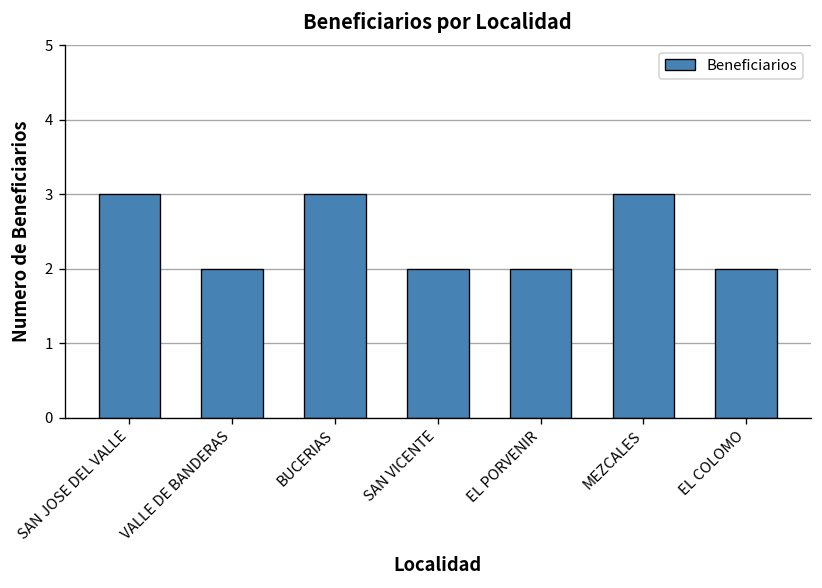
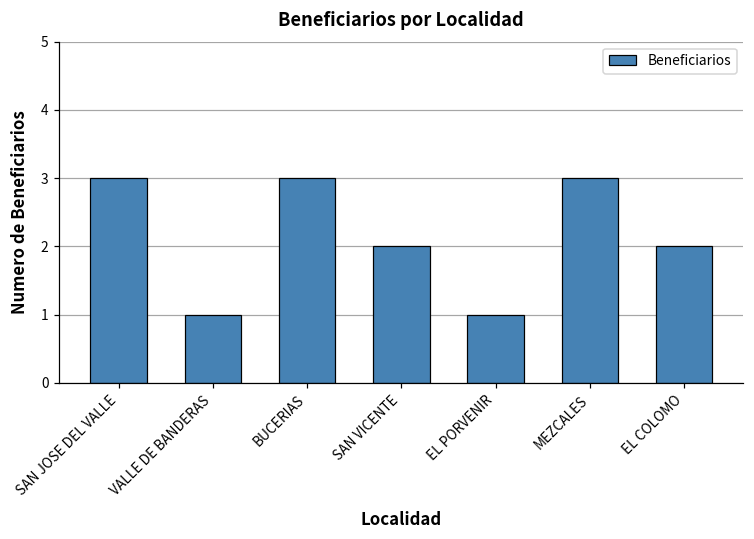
  {
    "SAN JOSE DEL VALLE": 3,
-   "VALLE DE BANDERAS": 2,
+   "VALLE DE BANDERAS": 1,
    "BUCERIAS": 3,
    "SAN VICENTE": 2,
-   "EL PORVENIR": 2,
+   "EL PORVENIR": 1,
    "MEZCALES": 3,
    "EL COLOMO": 2
  }
